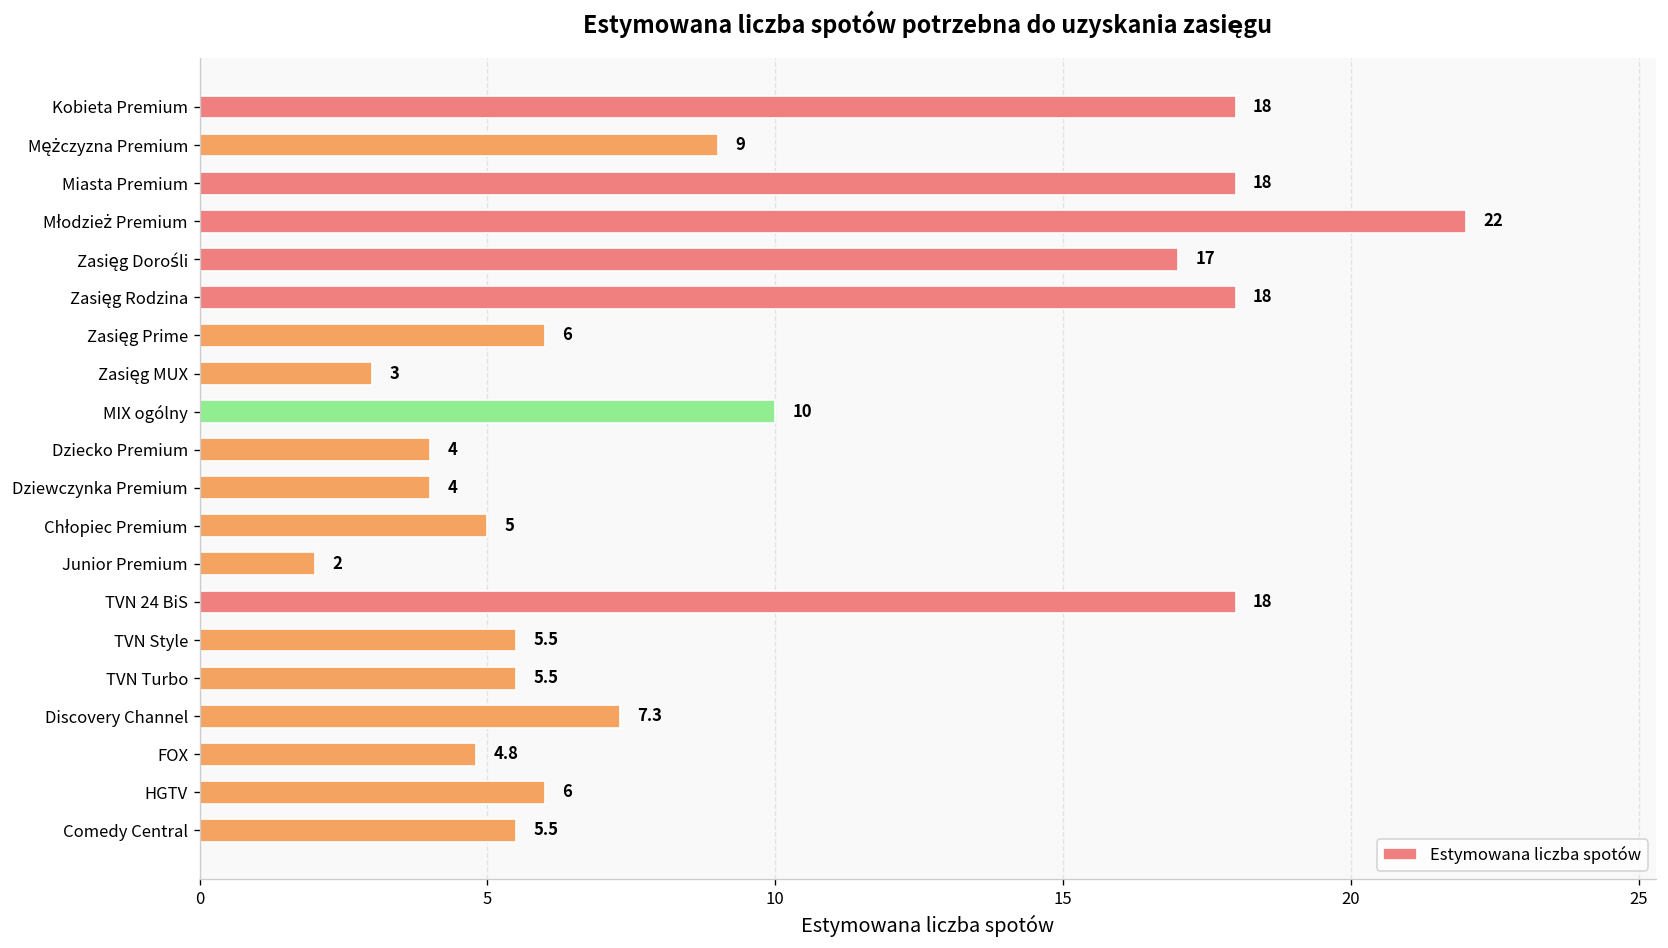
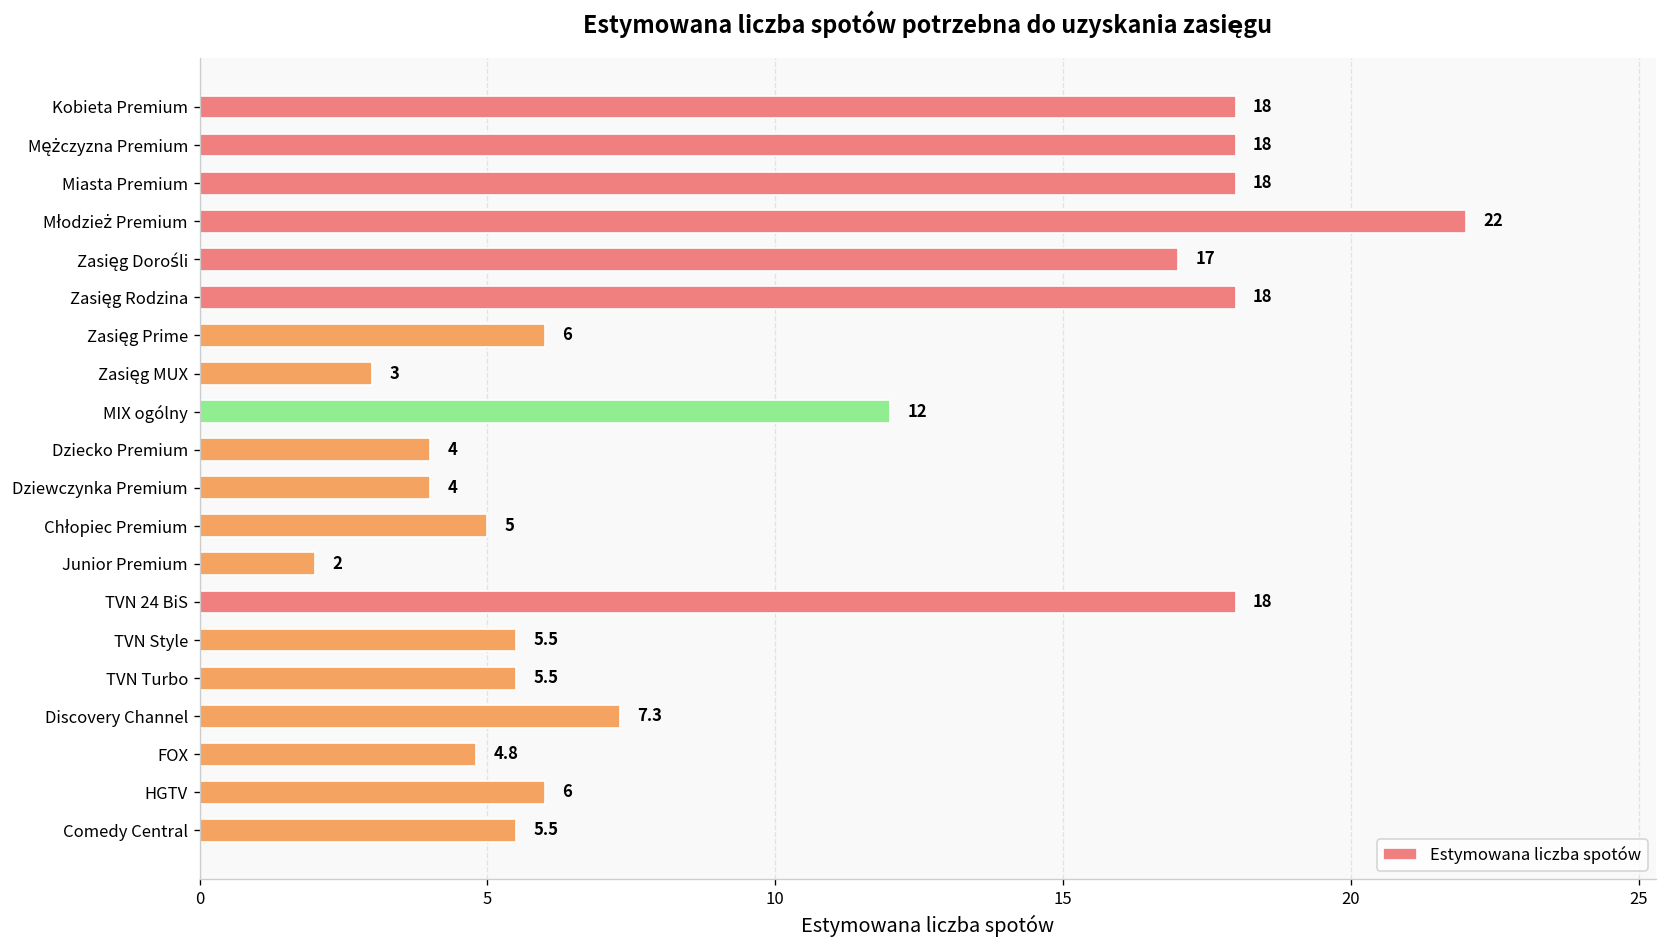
  {
    "Kobieta Premium": 18,
-   "Mężczyzna Premium": 9,
+   "Mężczyzna Premium": 18,
    "Miasta Premium": 18,
    "Młodzież Premium": 22,
    "Zasięg Dorośli": 17,
    "Zasięg Rodzina": 18,
    "Zasięg Prime": 6,
    "Zasięg MUX": 3,
-   "MIX ogólny": 10,
+   "MIX ogólny": 12,
    "Dziecko Premium": 4,
    "Dziewczynka Premium": 4,
    "Chłopiec Premium": 5,
    "Junior Premium": 2,
    "TVN 24 BiS": 18,
    "TVN Style": 5.5,
    "TVN Turbo": 5.5,
    "Discovery Channel": 7.3,
    "FOX": 4.8,
    "HGTV": 6,
    "Comedy Central": 5.5
  }
